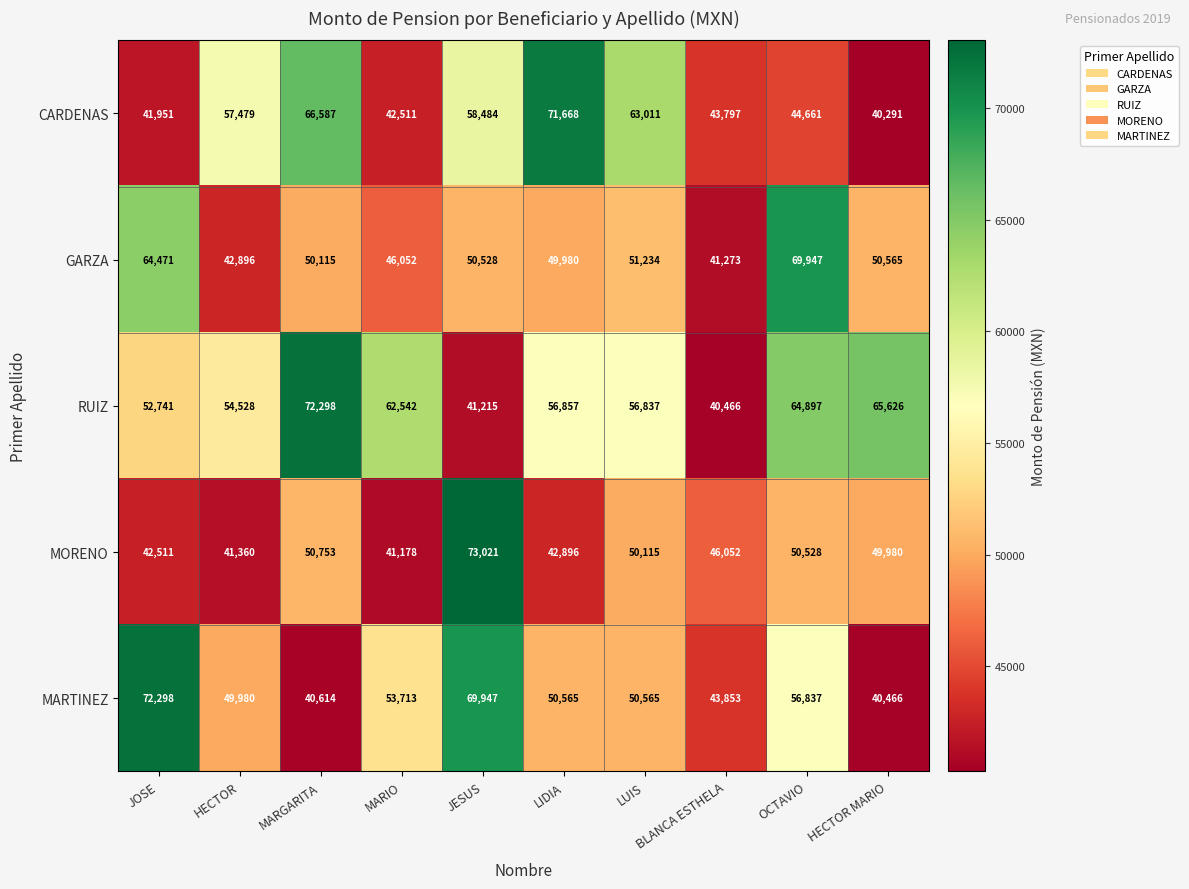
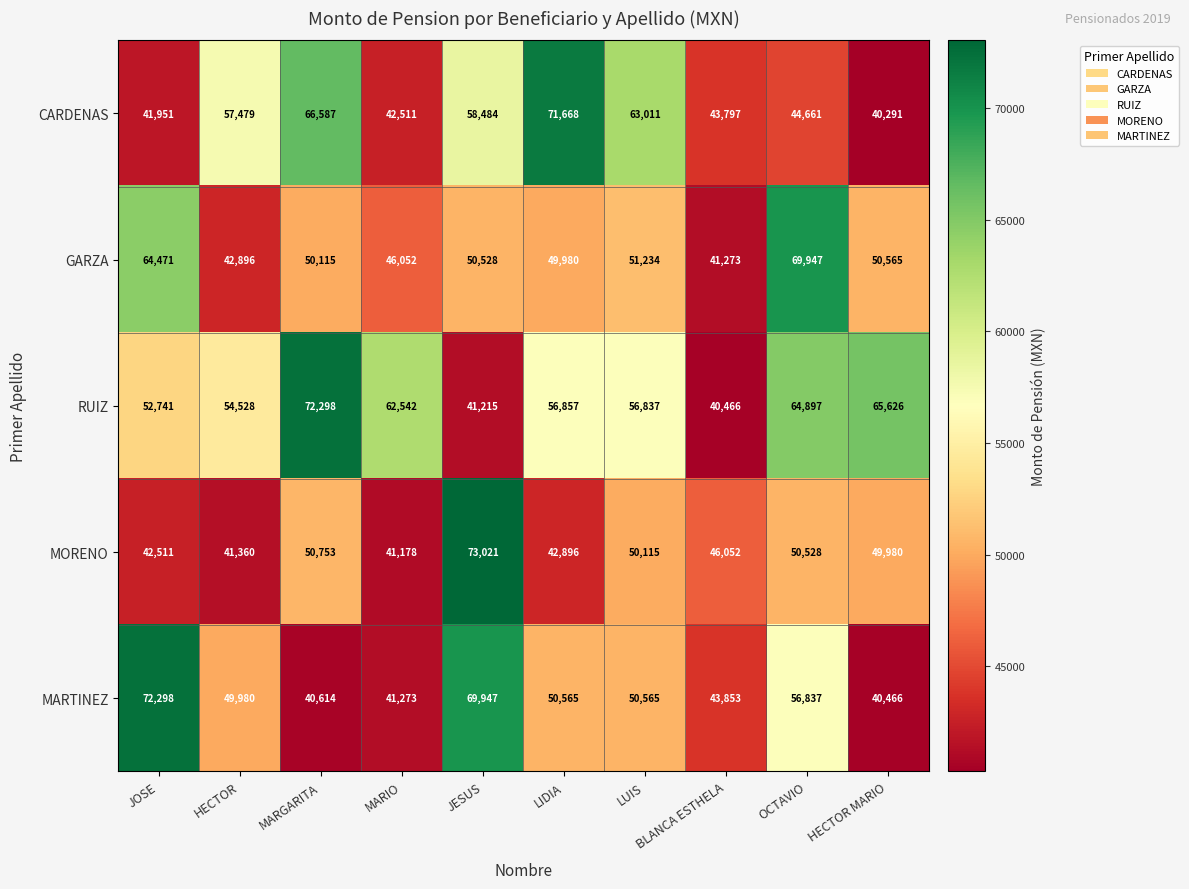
  {
    "CARDENAS": {
      "JOSE": "41,951",
      "HECTOR": "57,479",
      "MARGARITA": "66,587",
      "MARIO": "42,511",
      "JESUS": "58,484",
      "LIDIA": "71,668",
      "LUIS": "63,011",
      "BLANCA ESTHELA": "43,797",
      "OCTAVIO": "44,661",
      "HECTOR MARIO": "40,291"
    },
    "GARZA": {
      "JOSE": "64,471",
      "HECTOR": "42,896",
      "MARGARITA": "50,115",
      "MARIO": "46,052",
      "JESUS": "50,528",
      "LIDIA": "49,980",
      "LUIS": "51,234",
      "BLANCA ESTHELA": "41,273",
      "OCTAVIO": "69,947",
      "HECTOR MARIO": "50,565"
    },
    "RUIZ": {
      "JOSE": "52,741",
      "HECTOR": "54,528",
      "MARGARITA": "72,298",
      "MARIO": "62,542",
      "JESUS": "41,215",
      "LIDIA": "56,857",
      "LUIS": "56,837",
      "BLANCA ESTHELA": "40,466",
      "OCTAVIO": "64,897",
      "HECTOR MARIO": "65,626"
    },
    "MORENO": {
      "JOSE": "42,511",
      "HECTOR": "41,360",
      "MARGARITA": "50,753",
      "MARIO": "41,178",
      "JESUS": "73,021",
      "LIDIA": "42,896",
      "LUIS": "50,115",
      "BLANCA ESTHELA": "46,052",
      "OCTAVIO": "50,528",
      "HECTOR MARIO": "49,980"
    },
    "MARTINEZ": {
      "JOSE": "72,298",
      "HECTOR": "49,980",
      "MARGARITA": "40,614",
-     "MARIO": "53,713",
+     "MARIO": "41,273",
      "JESUS": "69,947",
      "LIDIA": "50,565",
      "LUIS": "50,565",
      "BLANCA ESTHELA": "43,853",
      "OCTAVIO": "56,837",
      "HECTOR MARIO": "40,466"
    }
  }
